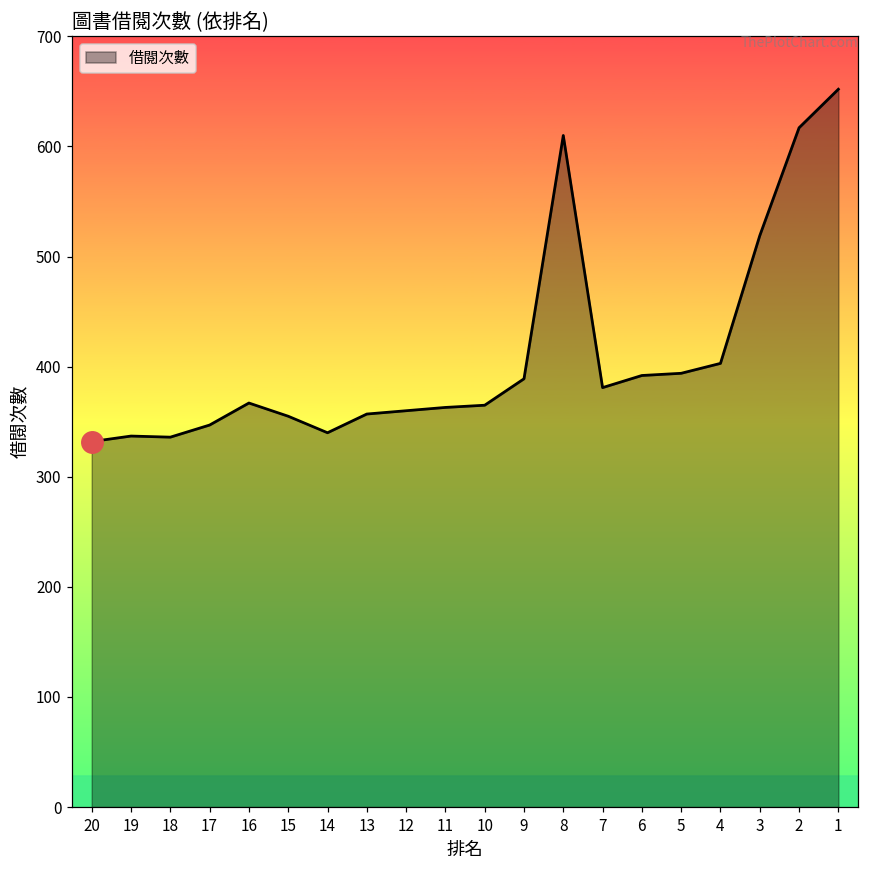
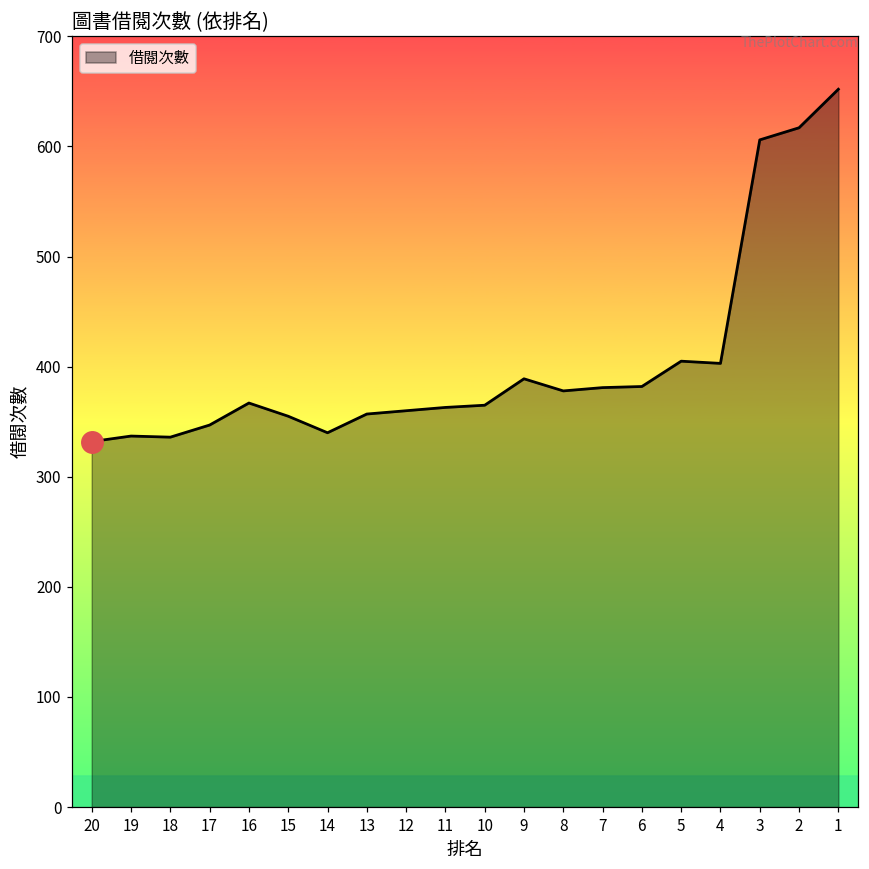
  {
    "借閱次數": {
      "19": 337,
      "18": 336,
      "17": 347,
      "16": 367,
      "15": 355,
      "14": 340,
      "13": 357,
      "12": 360,
      "11": 363,
      "10": 365,
      "9": 389,
-     "8": 610,
+     "8": 378,
      "7": 381,
-     "6": 392,
-     "5": 394,
+     "6": 382,
+     "5": 405,
      "4": 403,
-     "3": 519,
+     "3": 606,
      "2": 617,
      "1": 652
    }
  }
